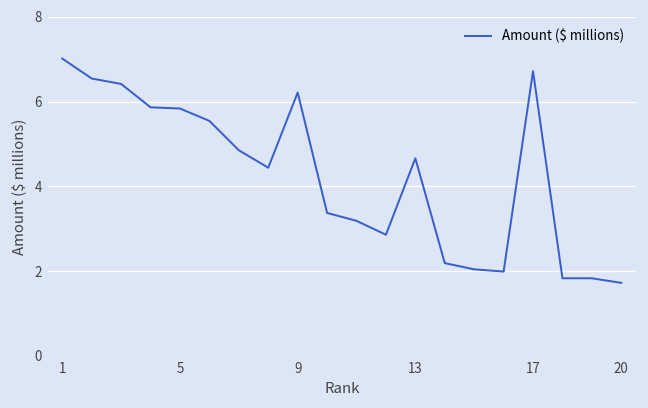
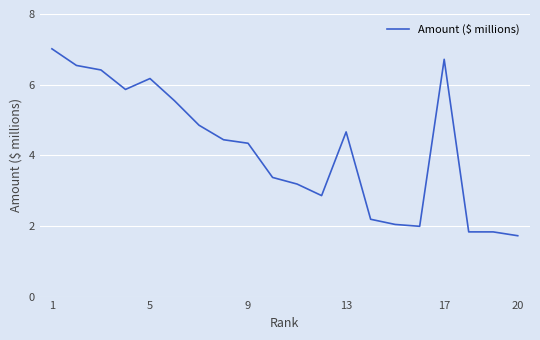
  {
    "1": 7.0,
-   "5": 5.8,
-   "9": 6.2,
+   "5": 6.2,
+   "9": 4.3,
    "13": 4.7,
    "17": 6.7,
    "20": 1.7
  }
